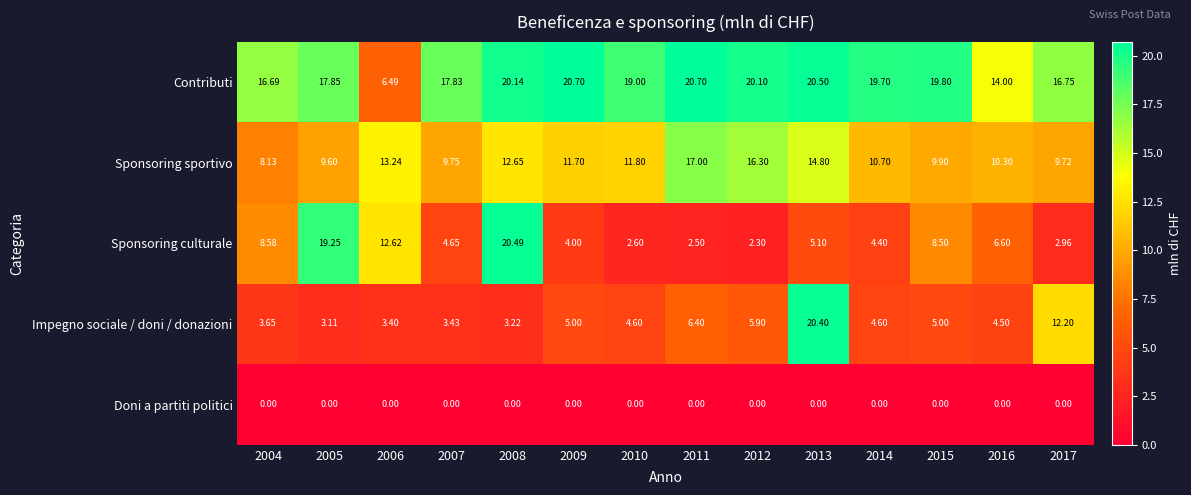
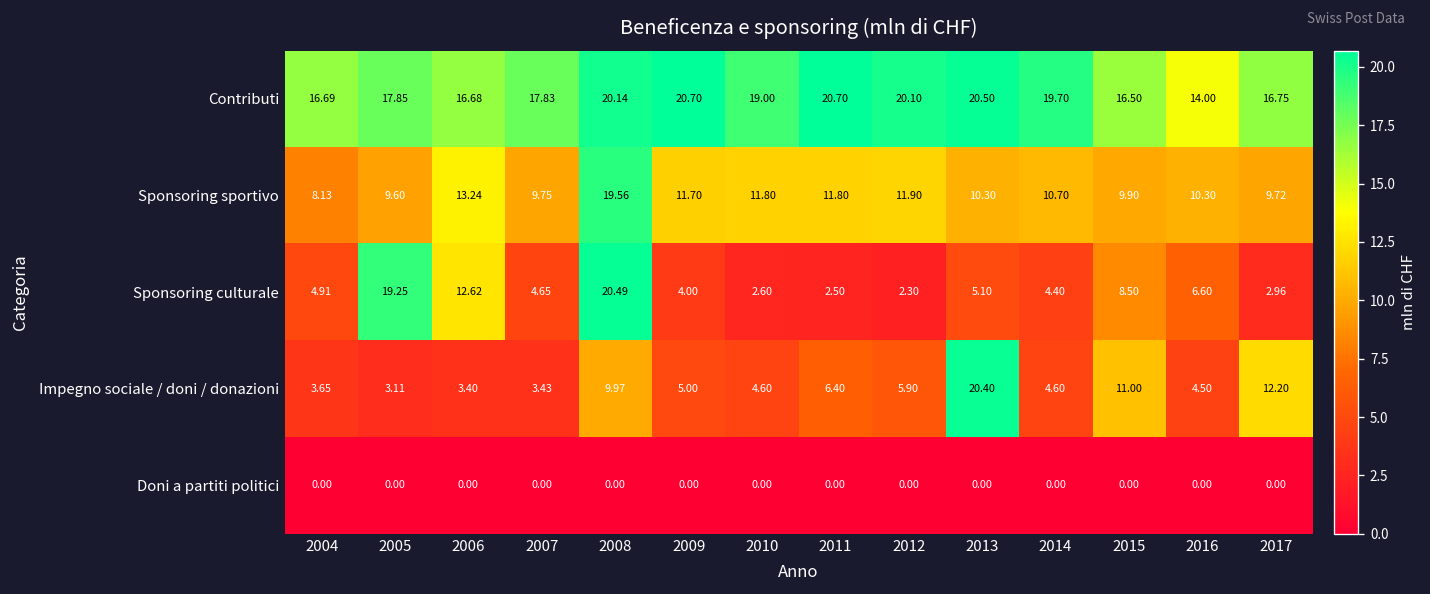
  {
    "Contributi": {
      "2004": 16.69,
      "2005": 17.85,
-     "2006": 6.49,
+     "2006": 16.68,
      "2007": 17.83,
      "2008": 20.14,
      "2009": 20.70,
      "2010": 19.00,
      "2011": 20.70,
      "2012": 20.10,
      "2013": 20.50,
      "2014": 19.70,
-     "2015": 19.80,
+     "2015": 16.50,
      "2016": 14.00,
      "2017": 16.75
    },
    "Sponsoring sportivo": {
      "2004": 8.13,
      "2005": 9.60,
      "2006": 13.24,
      "2007": 9.75,
-     "2008": 12.65,
+     "2008": 19.56,
      "2009": 11.70,
      "2010": 11.80,
-     "2011": 17.00,
-     "2012": 16.30,
-     "2013": 14.80,
+     "2011": 11.80,
+     "2012": 11.90,
+     "2013": 10.30,
      "2014": 10.70,
      "2015": 9.90,
      "2016": 10.30,
      "2017": 9.72
    },
    "Sponsoring culturale": {
-     "2004": 8.58,
+     "2004": 4.91,
      "2005": 19.25,
      "2006": 12.62,
      "2007": 4.65,
      "2008": 20.49,
      "2009": 4.00,
      "2010": 2.60,
      "2011": 2.50,
      "2012": 2.30,
      "2013": 5.10,
      "2014": 4.40,
      "2015": 8.50,
      "2016": 6.60,
      "2017": 2.96
    },
    "Impegno sociale / doni / donazioni": {
      "2004": 3.65,
      "2005": 3.11,
      "2006": 3.40,
      "2007": 3.43,
-     "2008": 3.22,
+     "2008": 9.97,
      "2009": 5.00,
      "2010": 4.60,
      "2011": 6.40,
      "2012": 5.90,
      "2013": 20.40,
      "2014": 4.60,
-     "2015": 5.00,
+     "2015": 11.00,
      "2016": 4.50,
      "2017": 12.20
    },
    "Doni a partiti politici": {
      "2004": 0.00,
      "2005": 0.00,
      "2006": 0.00,
      "2007": 0.00,
      "2008": 0.00,
      "2009": 0.00,
      "2010": 0.00,
      "2011": 0.00,
      "2012": 0.00,
      "2013": 0.00,
      "2014": 0.00,
      "2015": 0.00,
      "2016": 0.00,
      "2017": 0.00
    }
  }
